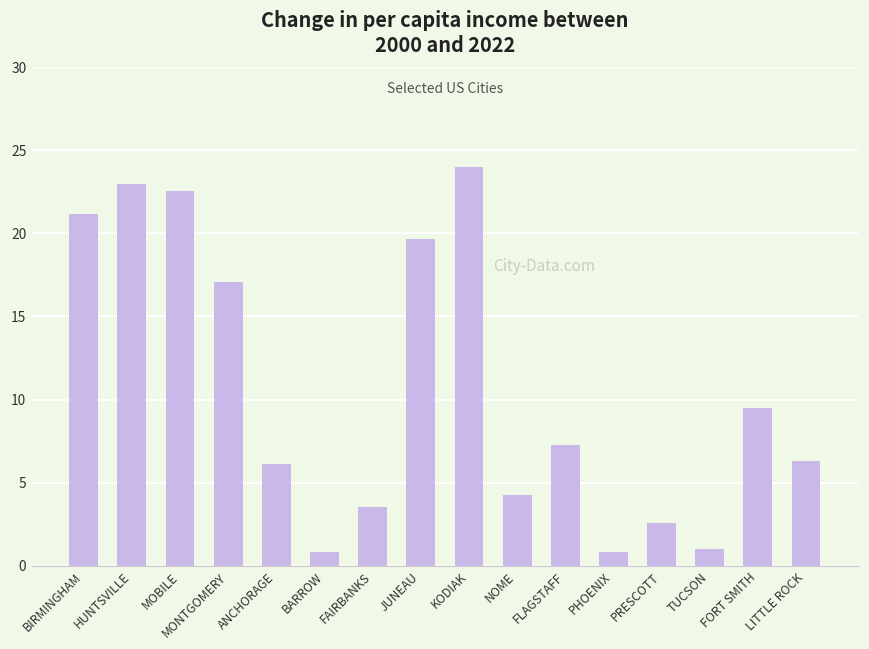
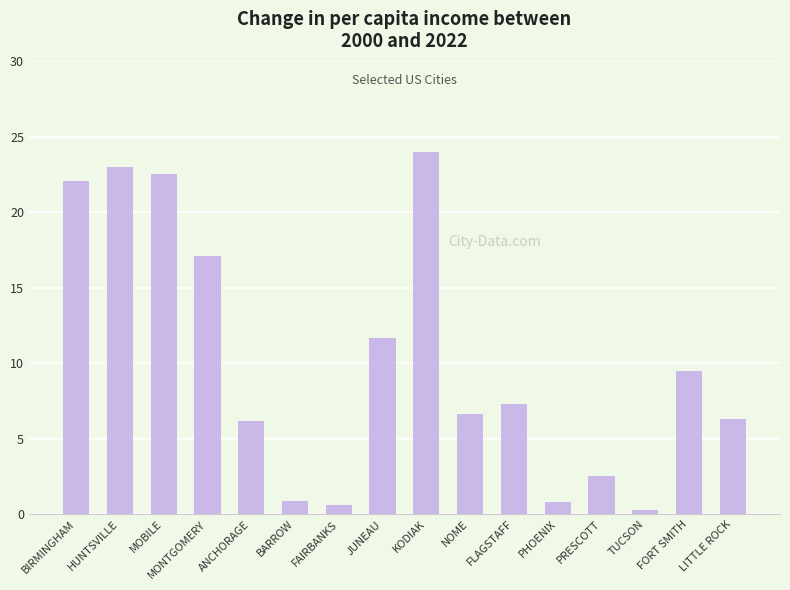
  {
-   "BIRMINGHAM": 21.2,
+   "BIRMINGHAM": 22.0,
    "HUNTSVILLE": 23.0,
    "MOBILE": 22.5,
    "MONTGOMERY": 17.1,
    "ANCHORAGE": 6.1,
    "BARROW": 0.9,
-   "FAIRBANKS": 3.6,
-   "JUNEAU": 19.7,
+   "FAIRBANKS": 0.6,
+   "JUNEAU": 11.7,
    "KODIAK": 24.0,
-   "NOME": 4.3,
+   "NOME": 6.6,
    "FLAGSTAFF": 7.3,
    "PHOENIX": 0.8,
    "PRESCOTT": 2.6,
-   "TUCSON": 1.0,
+   "TUCSON": 0.3,
    "FORT SMITH": 9.5,
    "LITTLE ROCK": 6.3
  }
